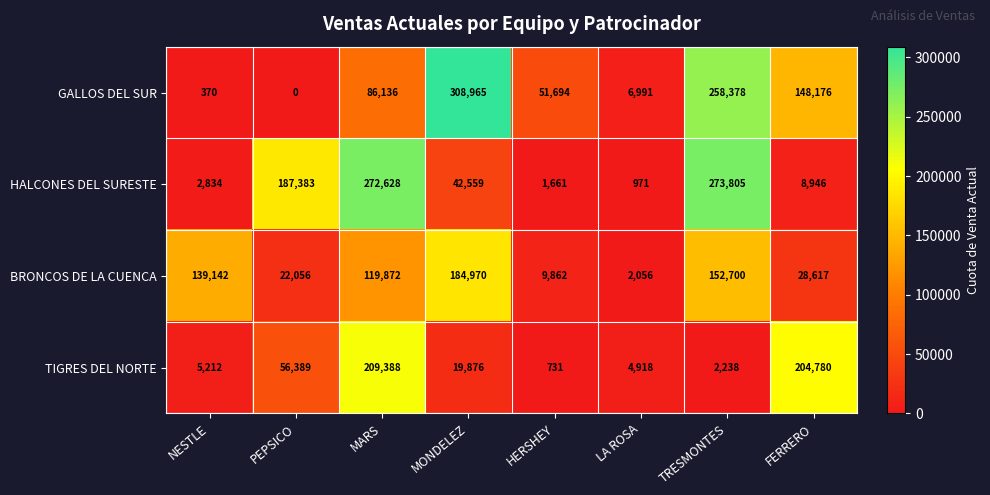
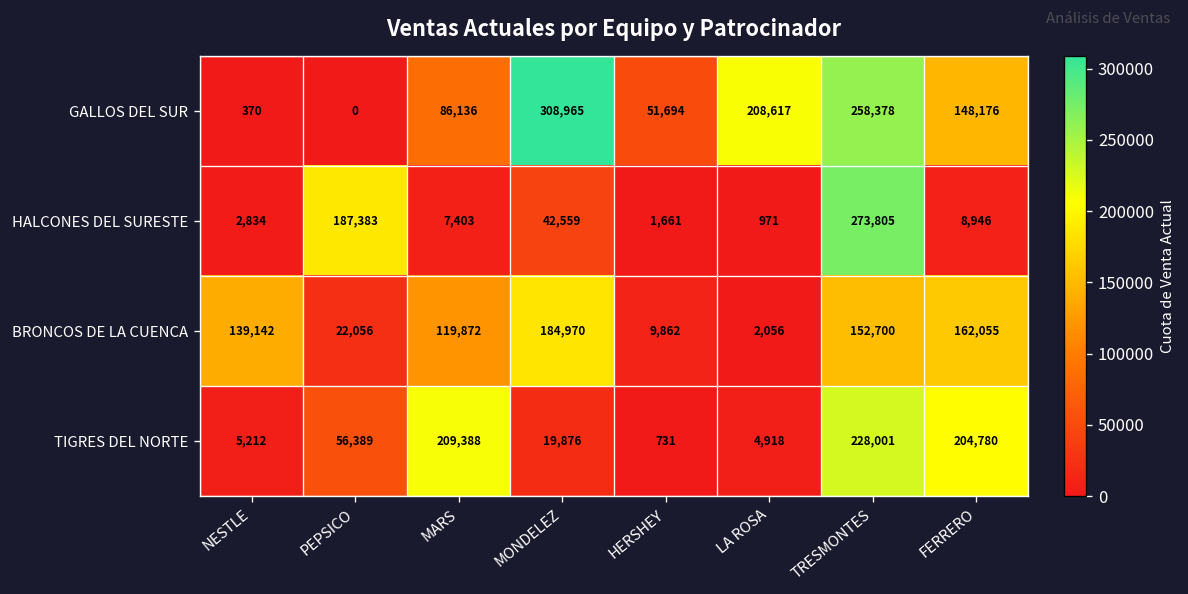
  {
    "GALLOS DEL SUR": {
      "NESTLE": "370",
      "PEPSICO": "0",
      "MARS": "86,136",
      "MONDELEZ": "308,965",
      "HERSHEY": "51,694",
-     "LA ROSA": "6,991",
+     "LA ROSA": "208,617",
      "TRESMONTES": "258,378",
      "FERRERO": "148,176"
    },
    "HALCONES DEL SURESTE": {
      "NESTLE": "2,834",
      "PEPSICO": "187,383",
-     "MARS": "272,628",
+     "MARS": "7,403",
      "MONDELEZ": "42,559",
      "HERSHEY": "1,661",
      "LA ROSA": "971",
      "TRESMONTES": "273,805",
      "FERRERO": "8,946"
    },
    "BRONCOS DE LA CUENCA": {
      "NESTLE": "139,142",
      "PEPSICO": "22,056",
      "MARS": "119,872",
      "MONDELEZ": "184,970",
      "HERSHEY": "9,862",
      "LA ROSA": "2,056",
      "TRESMONTES": "152,700",
-     "FERRERO": "28,617"
+     "FERRERO": "162,055"
    },
    "TIGRES DEL NORTE": {
      "NESTLE": "5,212",
      "PEPSICO": "56,389",
      "MARS": "209,388",
      "MONDELEZ": "19,876",
      "HERSHEY": "731",
      "LA ROSA": "4,918",
-     "TRESMONTES": "2,238",
+     "TRESMONTES": "228,001",
      "FERRERO": "204,780"
    }
  }
